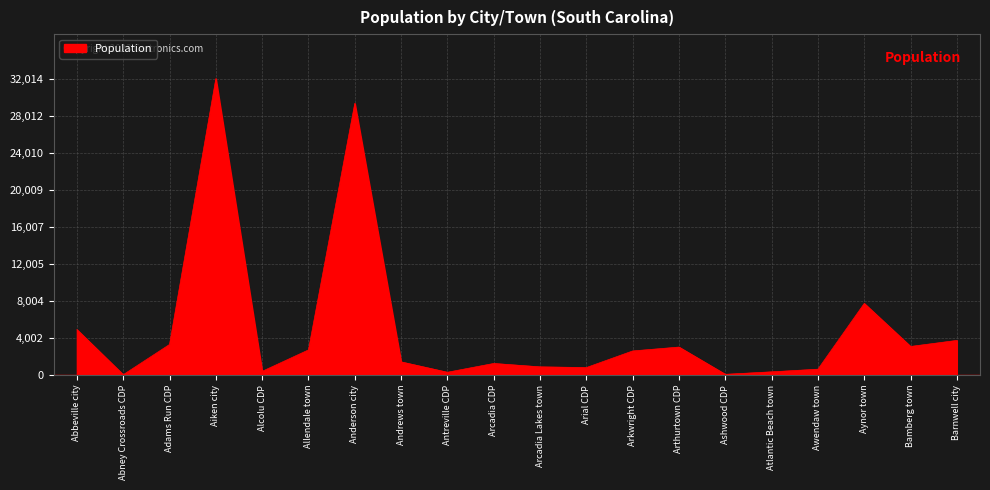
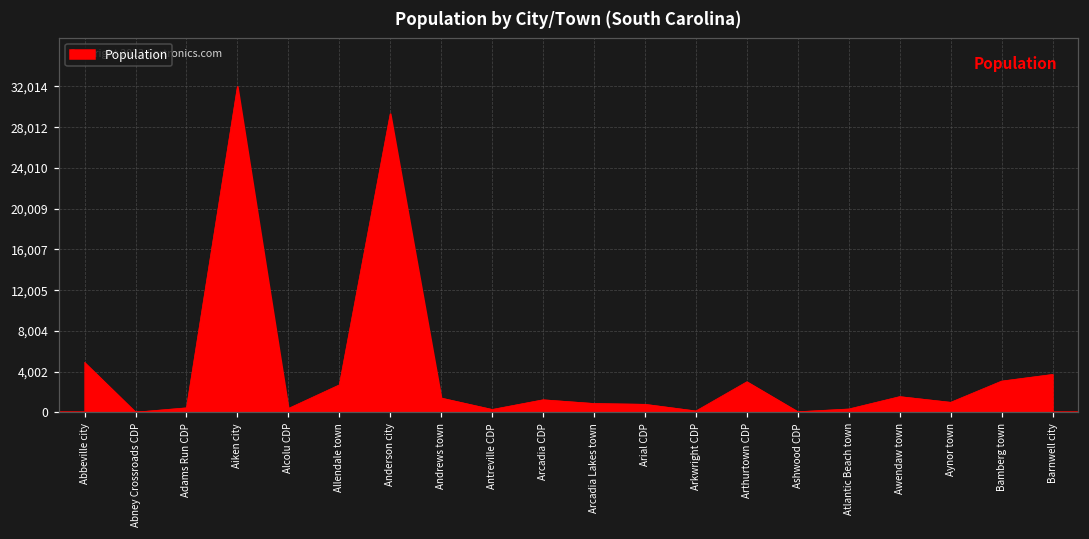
  {
    "Abbeville city": "5,000",
    "Abney Crossroads CDP": "0",
-   "Adams Run CDP": "3,000",
+   "Adams Run CDP": "0",
    "Aiken city": "32,000",
    "Alcolu CDP": "0",
    "Allendale town": "3,000",
    "Anderson city": "29,000",
    "Andrews town": "1,000",
    "Antreville CDP": "0",
    "Arcadia CDP": "1,000",
    "Arcadia Lakes town": "1,000",
    "Arial CDP": "1,000",
-   "Arkwright CDP": "3,000",
+   "Arkwright CDP": "0",
    "Arthurtown CDP": "3,000",
    "Ashwood CDP": "0",
    "Atlantic Beach town": "0",
-   "Awendaw town": "1,000",
-   "Aynor town": "8,000",
+   "Awendaw town": "2,000",
+   "Aynor town": "1,000",
    "Bamberg town": "3,000",
    "Barnwell city": "4,000"
  }
